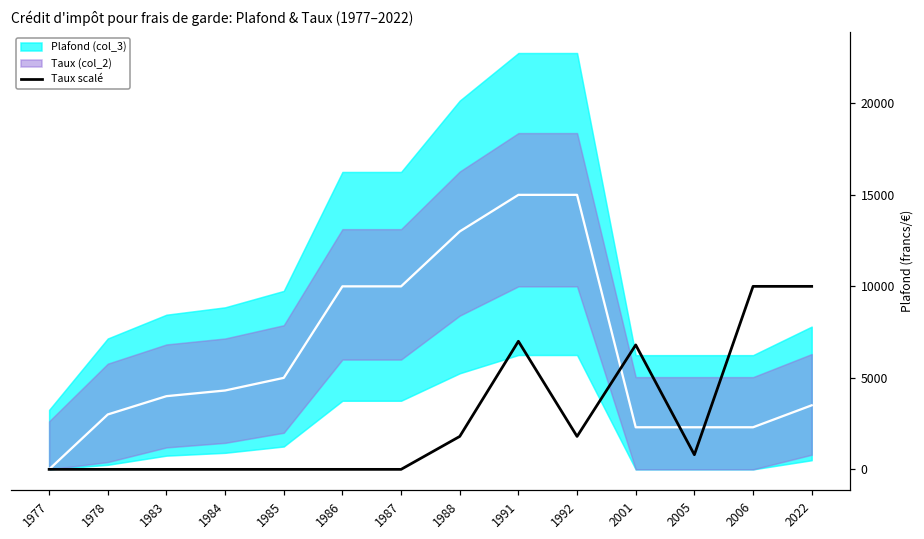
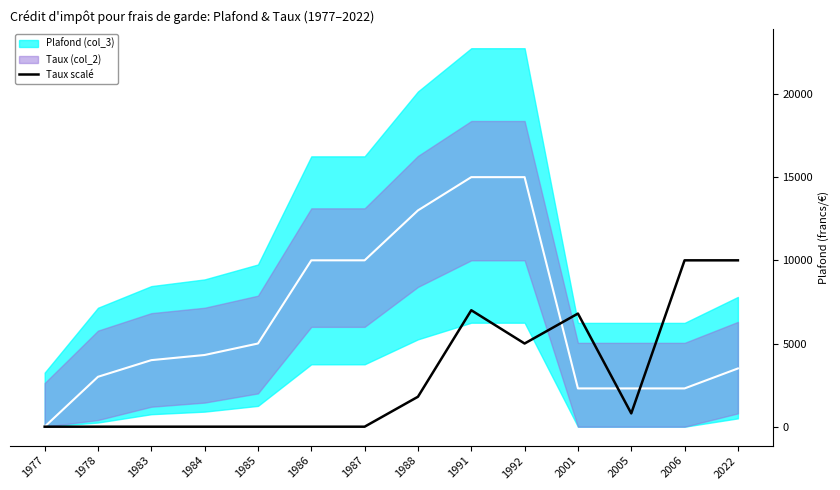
  {
    "Plafond (col_3)": {
      "1977": 3300,
      "2001": 6200,
      "2005": 6200,
      "2006": 6200
    },
    "Taux (col_2)": {
      "1977": 2600,
      "2001": 5000,
      "2005": 5000,
      "2006": 5000
    },
    "Taux scalé": {
      "1978": 0,
      "1983": 0,
      "1984": 0,
      "1985": 0,
      "1986": 0,
      "1987": 0,
      "1988": 1800,
      "1991": 7000,
-     "1992": 1800,
+     "1992": 5000,
      "2001": 6800,
      "2005": 800,
      "2006": 10000,
      "2022": 10000
    }
  }
